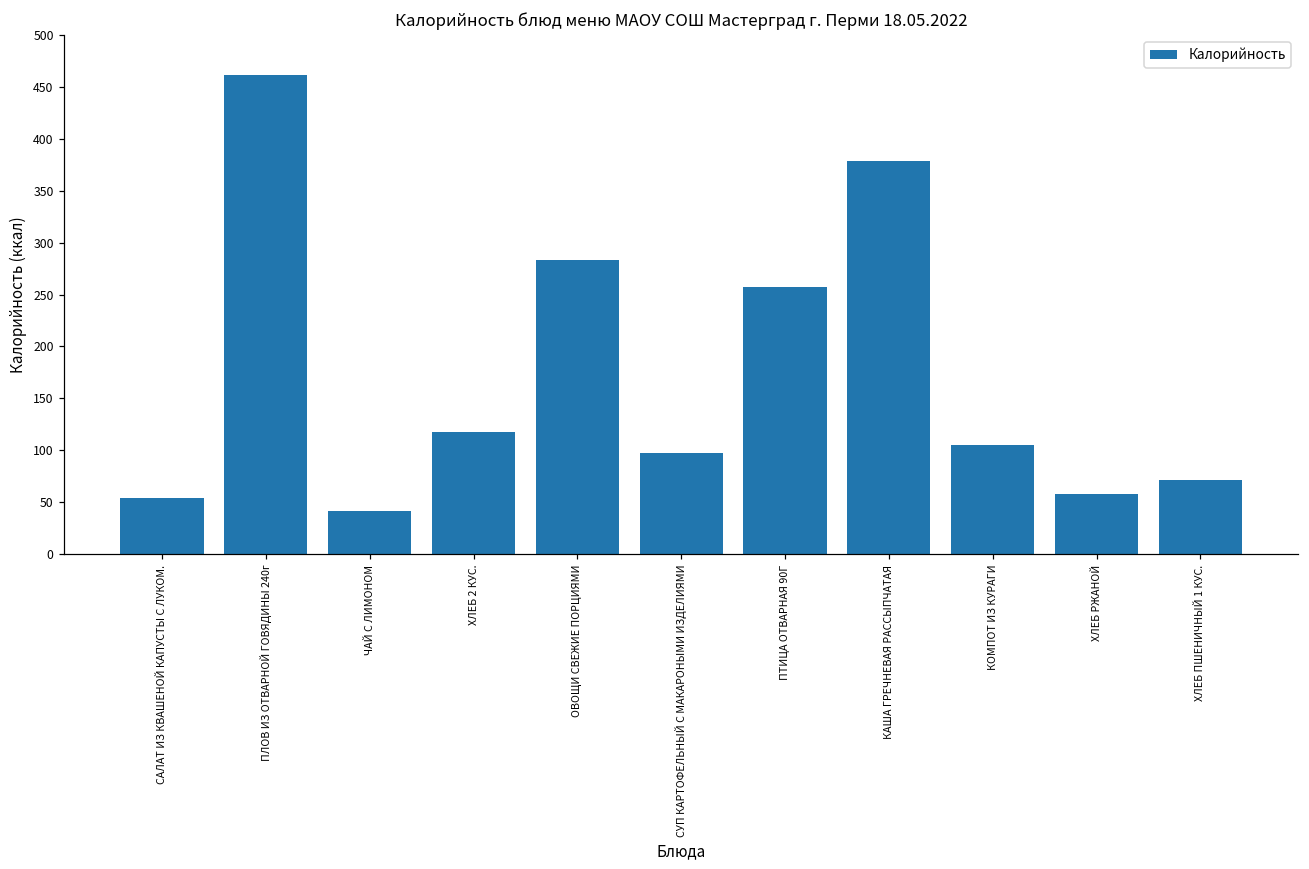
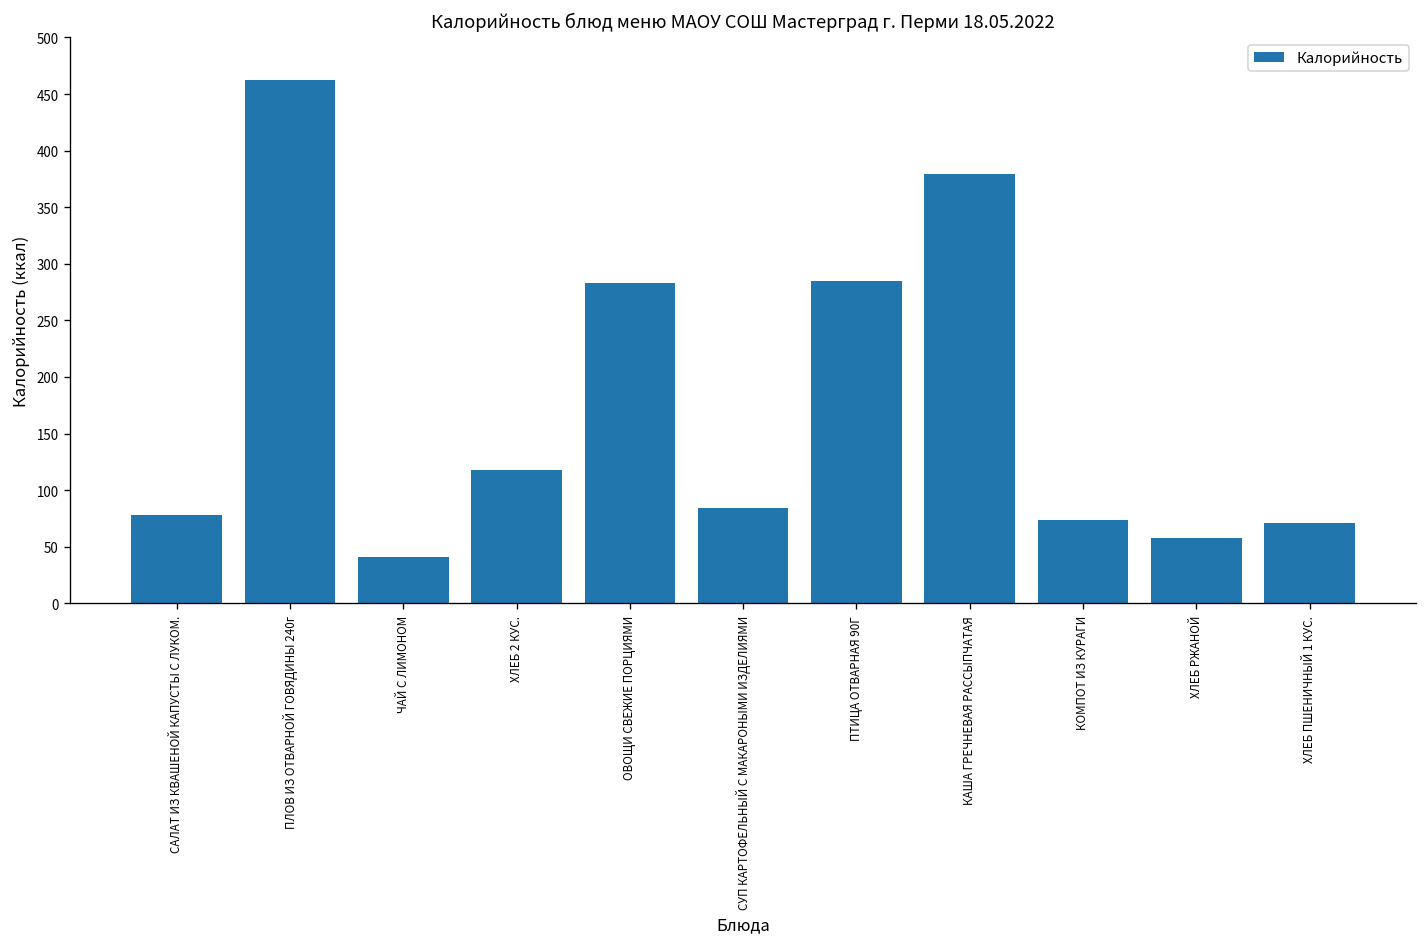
  {
-   "САЛАТ ИЗ КВАШЕНОЙ КАПУСТЫ С ЛУКОМ.": 50,
+   "САЛАТ ИЗ КВАШЕНОЙ КАПУСТЫ С ЛУКОМ.": 80,
    "ПЛОВ ИЗ ОТВАРНОЙ ГОВЯДИНЫ 240г": 460,
    "ЧАЙ С ЛИМОНОМ": 40,
    "ХЛЕБ 2 КУС.": 120,
    "ОВОЩИ СВЕЖИЕ ПОРЦИЯМИ": 280,
-   "СУП КАРТОФЕЛЬНЫЙ С МАКАРОНЫМИ ИЗДЕЛИЯМИ": 100,
-   "ПТИЦА ОТВАРНАЯ 90Г": 260,
+   "СУП КАРТОФЕЛЬНЫЙ С МАКАРОНЫМИ ИЗДЕЛИЯМИ": 80,
+   "ПТИЦА ОТВАРНАЯ 90Г": 290,
    "КАША ГРЕЧНЕВАЯ РАССЫПЧАТАЯ": 380,
-   "КОМПОТ ИЗ КУРАГИ": 110,
+   "КОМПОТ ИЗ КУРАГИ": 70,
    "ХЛЕБ РЖАНОЙ": 60,
    "ХЛЕБ ПШЕНИЧНЫЙ 1 КУС.": 70
  }
